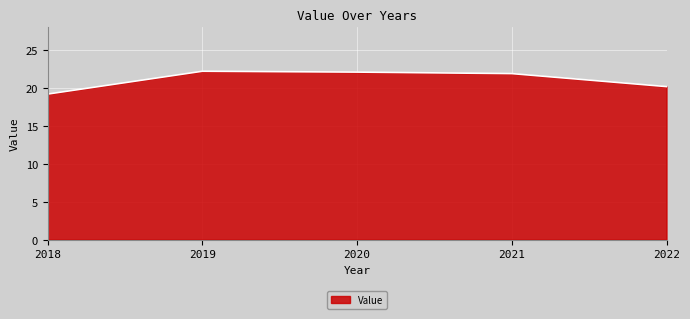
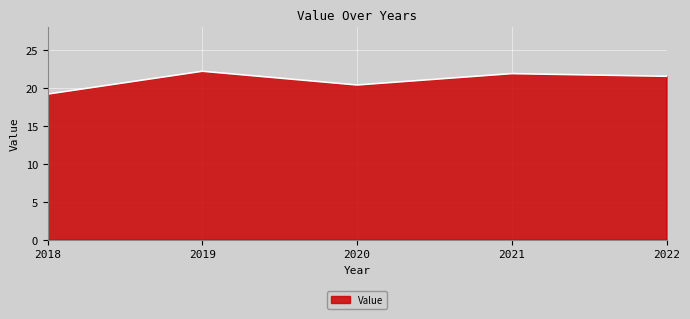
  {
    "2018": 19,
    "2019": 22,
-   "2020": 22,
+   "2020": 20,
    "2021": 22,
-   "2022": 20
+   "2022": 22
  }
